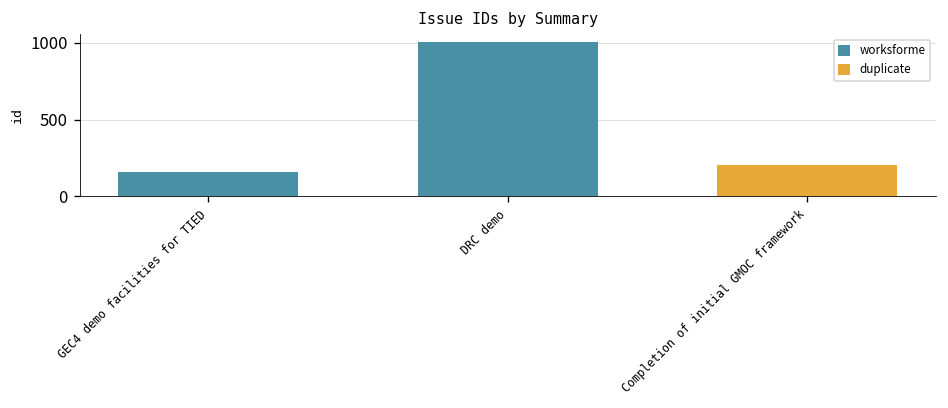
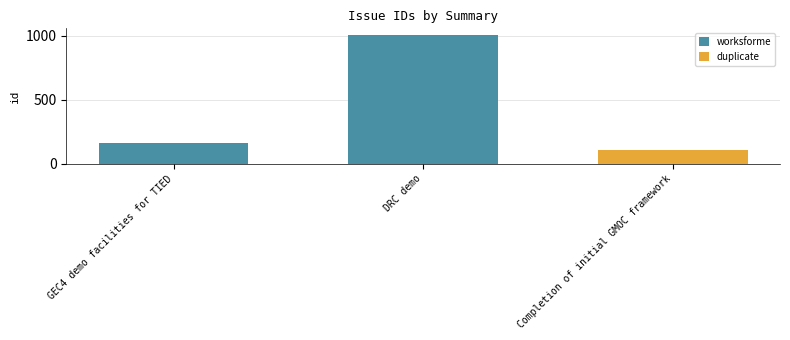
  {
    "GEC4 demo facilities for TIED": 160,
    "DRC demo": 1010,
-   "Completion of initial GMOC framework": 210
+   "Completion of initial GMOC framework": 100
  }
